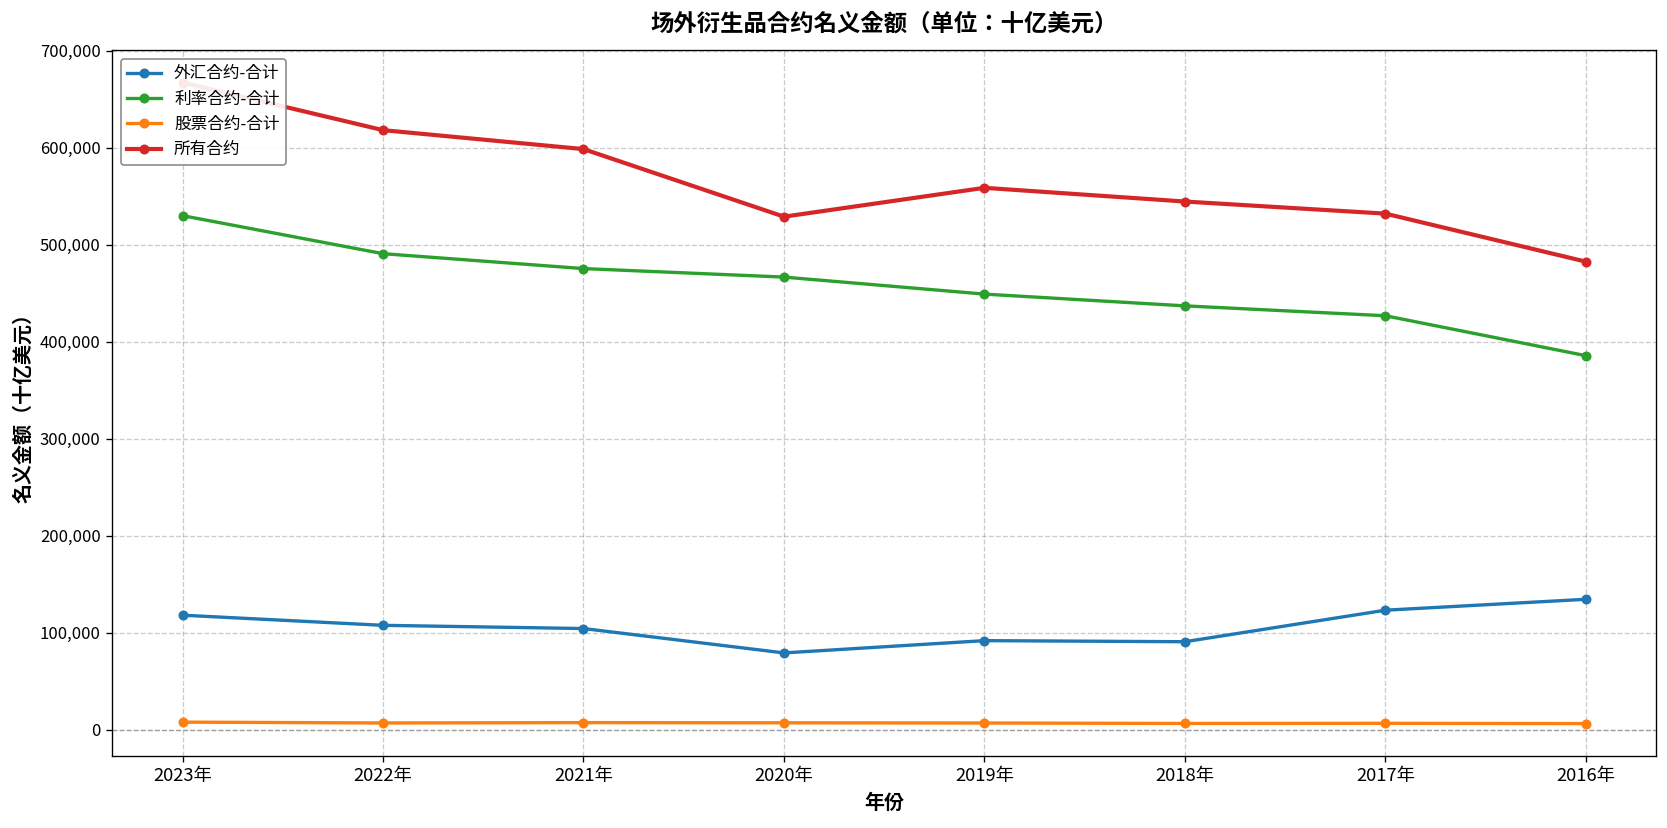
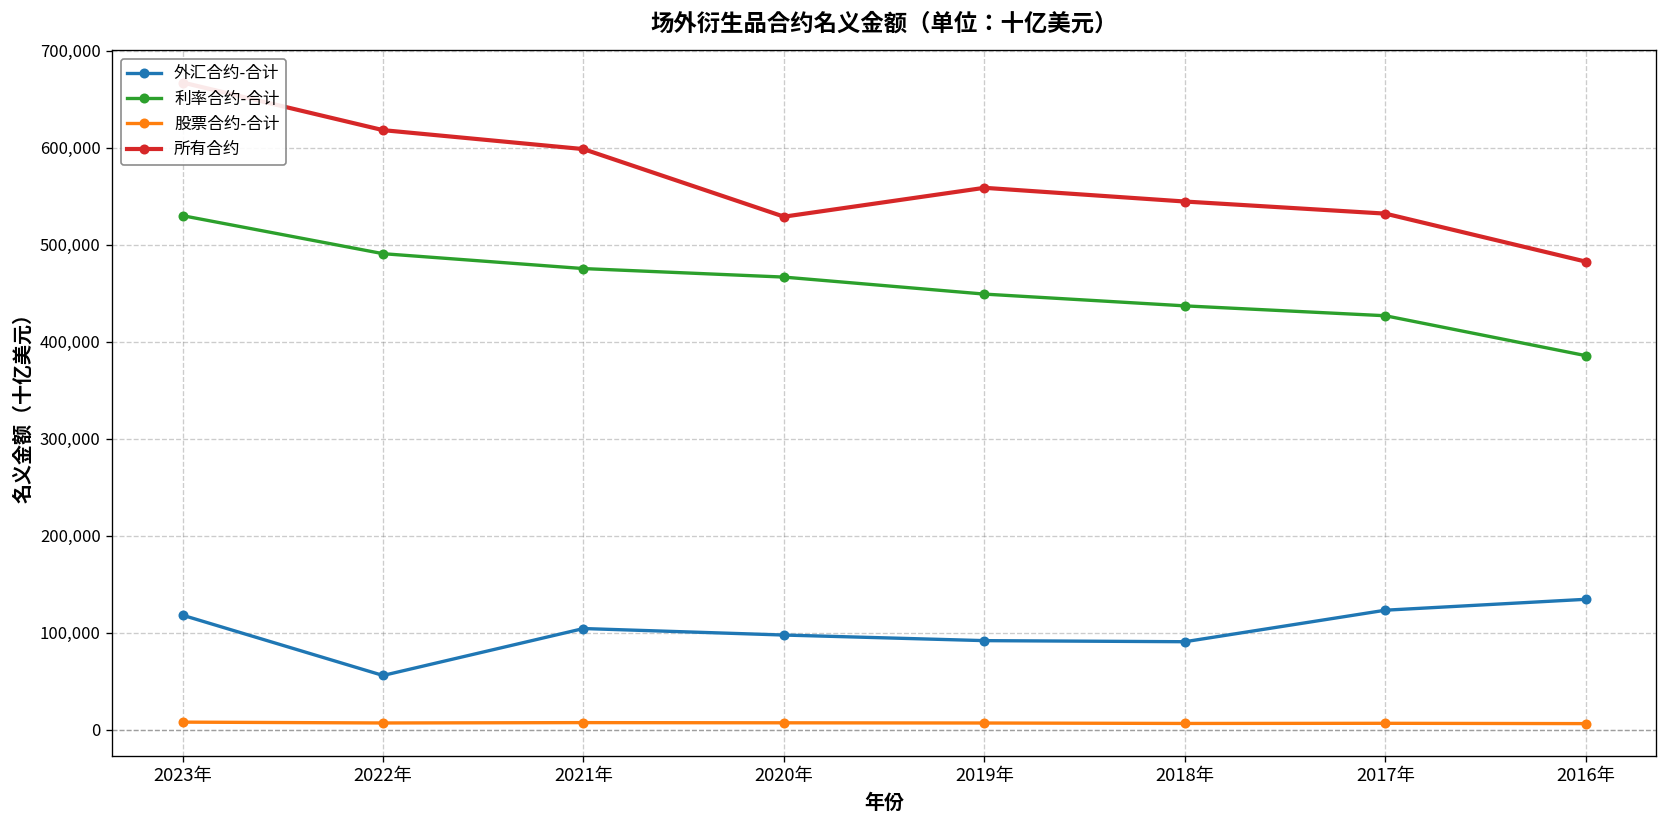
  {
    "外汇合约-合计": {
      "2023年": "120,000",
-     "2022年": "110,000",
+     "2022年": "60,000",
      "2021年": "100,000",
-     "2020年": "80,000",
+     "2020年": "100,000",
      "2019年": "90,000",
      "2018年": "90,000",
      "2017年": "120,000",
      "2016年": "130,000"
    },
    "利率合约-合计": {
      "2023年": "530,000",
      "2022年": "490,000",
      "2021年": "480,000",
      "2020年": "470,000",
      "2019年": "450,000",
      "2018年": "440,000",
      "2017年": "430,000",
      "2016年": "390,000"
    },
    "股票合约-合计": {
      "2023年": "10,000",
      "2022年": "10,000",
      "2021年": "10,000",
      "2020年": "10,000",
      "2019年": "10,000",
      "2018年": "10,000",
      "2017年": "10,000",
      "2016年": "10,000"
    },
    "所有合约": {
      "2022年": "620,000",
      "2021年": "600,000",
      "2020年": "530,000",
      "2019年": "560,000",
      "2018年": "540,000",
      "2017年": "530,000",
      "2016年": "480,000"
    }
  }
